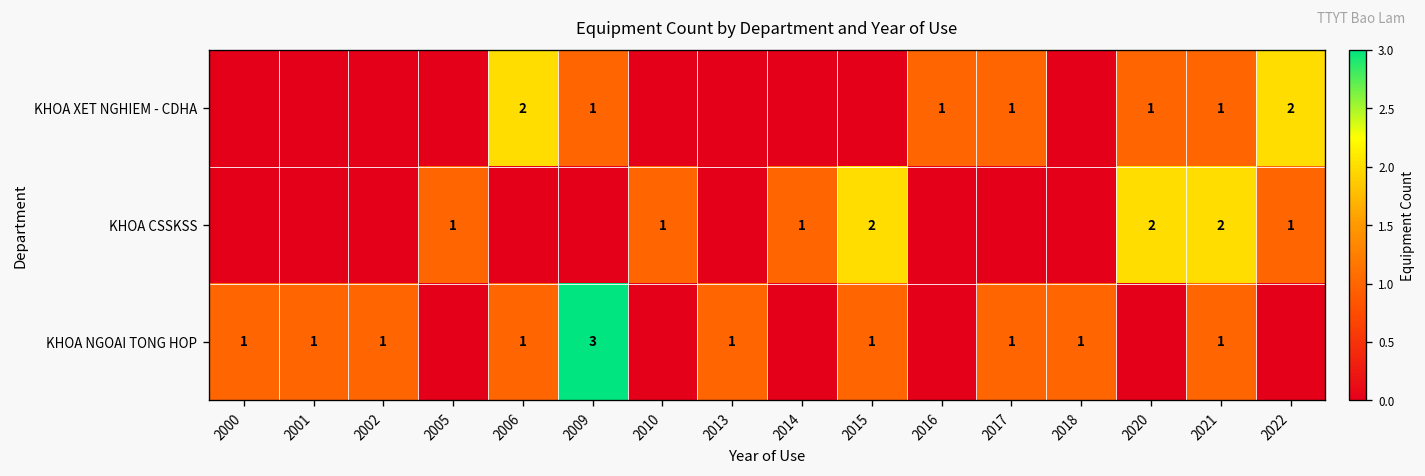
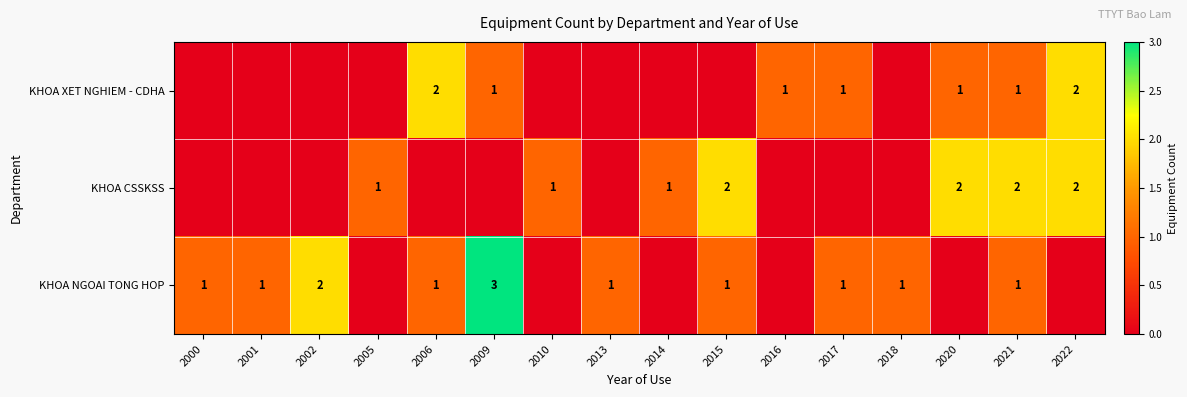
  {
    "KHOA XET NGHIEM - CDHA": {
      "2006": 2,
      "2009": 1,
      "2016": 1,
      "2017": 1,
      "2020": 1,
      "2021": 1,
      "2022": 2
    },
    "KHOA CSSKSS": {
      "2005": 1,
      "2010": 1,
      "2014": 1,
      "2015": 2,
      "2020": 2,
      "2021": 2,
-     "2022": 1
+     "2022": 2
    },
    "KHOA NGOAI TONG HOP": {
      "2000": 1,
      "2001": 1,
-     "2002": 1,
+     "2002": 2,
      "2006": 1,
      "2009": 3,
      "2013": 1,
      "2015": 1,
      "2017": 1,
      "2018": 1,
      "2021": 1
    }
  }
